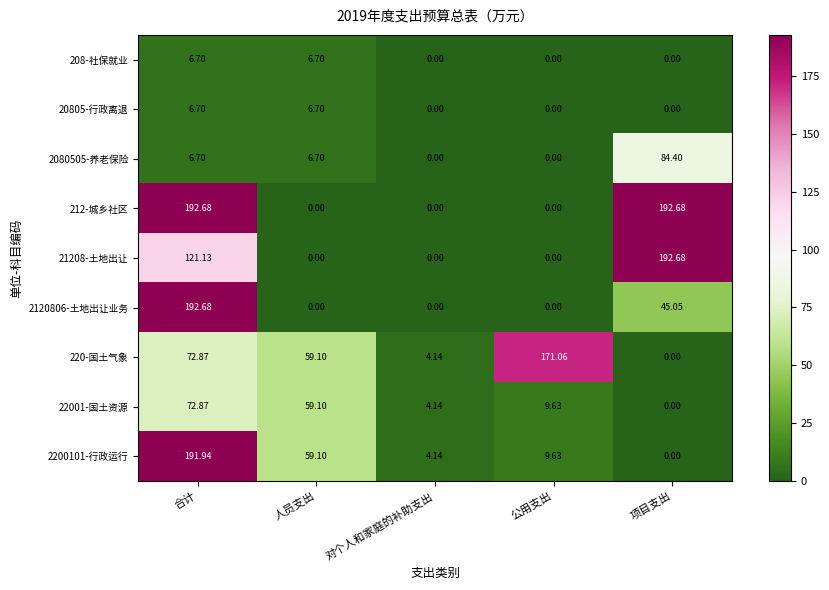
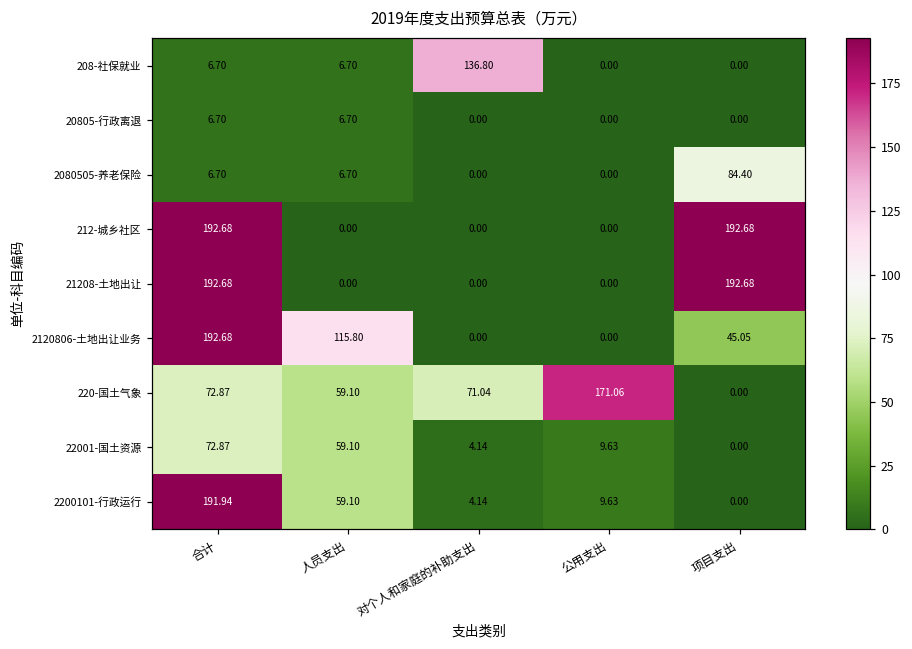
  {
    "208-社保就业": {
      "合计": 6.70,
      "人员支出": 6.70,
-     "对个人和家庭的补助支出": 0.00,
+     "对个人和家庭的补助支出": 136.80,
      "公用支出": 0.00,
      "项目支出": 0.00
    },
    "20805-行政离退": {
      "合计": 6.70,
      "人员支出": 6.70,
      "对个人和家庭的补助支出": 0.00,
      "公用支出": 0.00,
      "项目支出": 0.00
    },
    "2080505-养老保险": {
      "合计": 6.70,
      "人员支出": 6.70,
      "对个人和家庭的补助支出": 0.00,
      "公用支出": 0.00,
      "项目支出": 84.40
    },
    "212-城乡社区": {
      "合计": 192.68,
      "人员支出": 0.00,
      "对个人和家庭的补助支出": 0.00,
      "公用支出": 0.00,
      "项目支出": 192.68
    },
    "21208-土地出让": {
-     "合计": 121.13,
+     "合计": 192.68,
      "人员支出": 0.00,
      "对个人和家庭的补助支出": 0.00,
      "公用支出": 0.00,
      "项目支出": 192.68
    },
    "2120806-土地出让业务": {
      "合计": 192.68,
-     "人员支出": 0.00,
+     "人员支出": 115.80,
      "对个人和家庭的补助支出": 0.00,
      "公用支出": 0.00,
      "项目支出": 45.05
    },
    "220-国土气象": {
      "合计": 72.87,
      "人员支出": 59.10,
-     "对个人和家庭的补助支出": 4.14,
+     "对个人和家庭的补助支出": 71.04,
      "公用支出": 171.06,
      "项目支出": 0.00
    },
    "22001-国土资源": {
      "合计": 72.87,
      "人员支出": 59.10,
      "对个人和家庭的补助支出": 4.14,
      "公用支出": 9.63,
      "项目支出": 0.00
    },
    "2200101-行政运行": {
      "合计": 191.94,
      "人员支出": 59.10,
      "对个人和家庭的补助支出": 4.14,
      "公用支出": 9.63,
      "项目支出": 0.00
    }
  }
